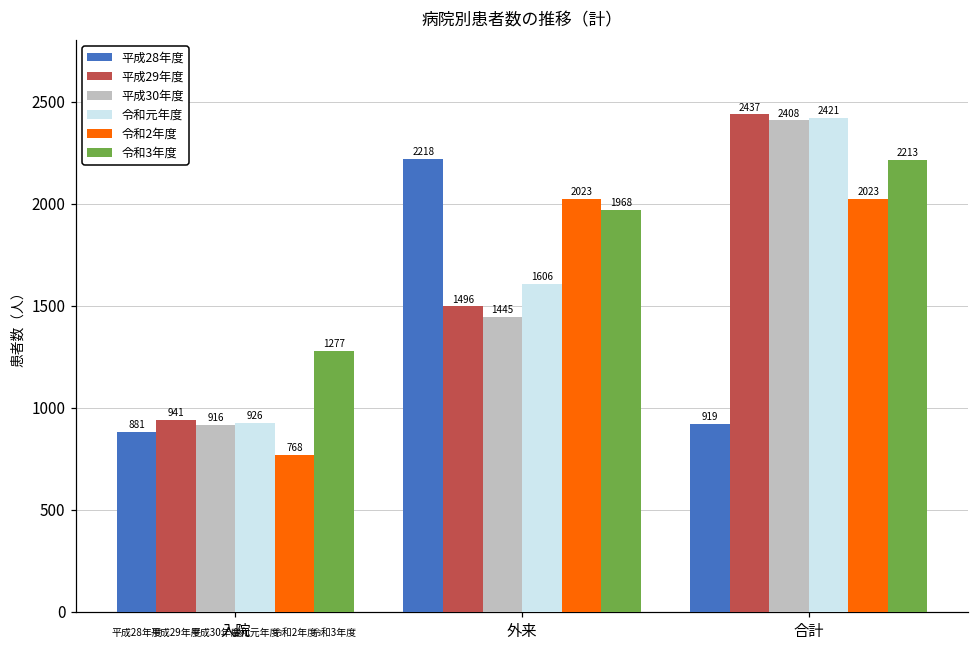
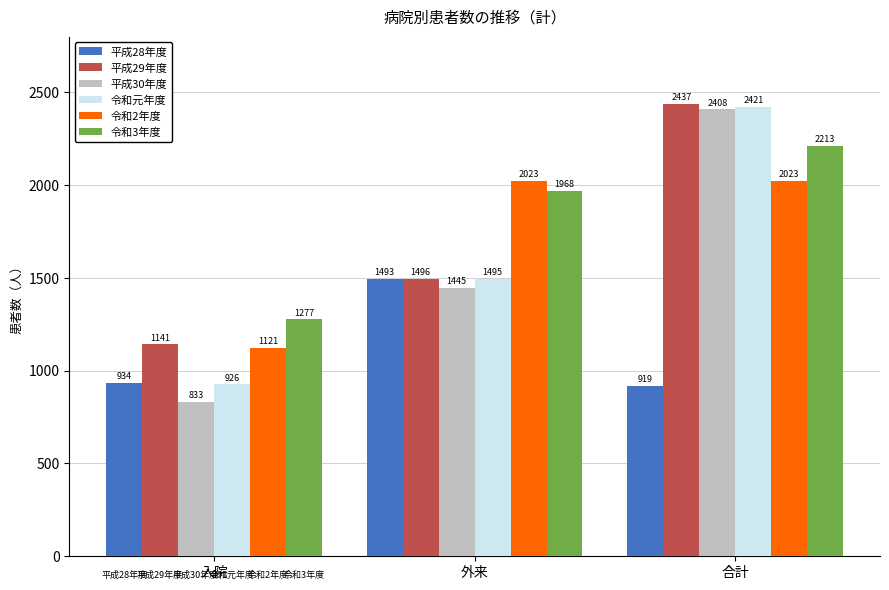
  {
    "平成28年度": {
-     "入院": 881,
-     "外来": 2218,
+     "入院": 934,
+     "外来": 1493,
      "合計": 919
    },
    "平成29年度": {
-     "入院": 941,
+     "入院": 1141,
      "外来": 1496,
      "合計": 2437
    },
    "平成30年度": {
-     "入院": 916,
+     "入院": 833,
      "外来": 1445,
      "合計": 2408
    },
    "令和元年度": {
      "入院": 926,
-     "外来": 1606,
+     "外来": 1495,
      "合計": 2421
    },
    "令和2年度": {
-     "入院": 768,
+     "入院": 1121,
      "外来": 2023,
      "合計": 2023
    },
    "令和3年度": {
      "入院": 1277,
      "外来": 1968,
      "合計": 2213
    }
  }
